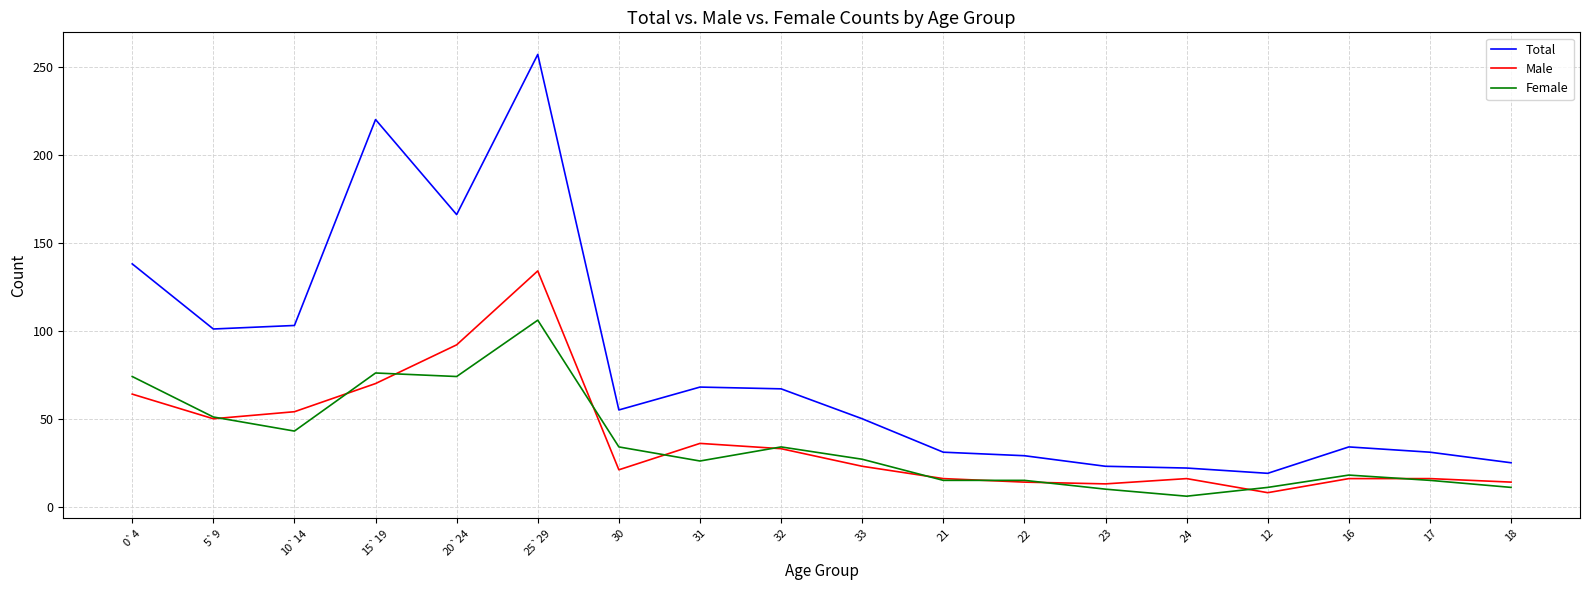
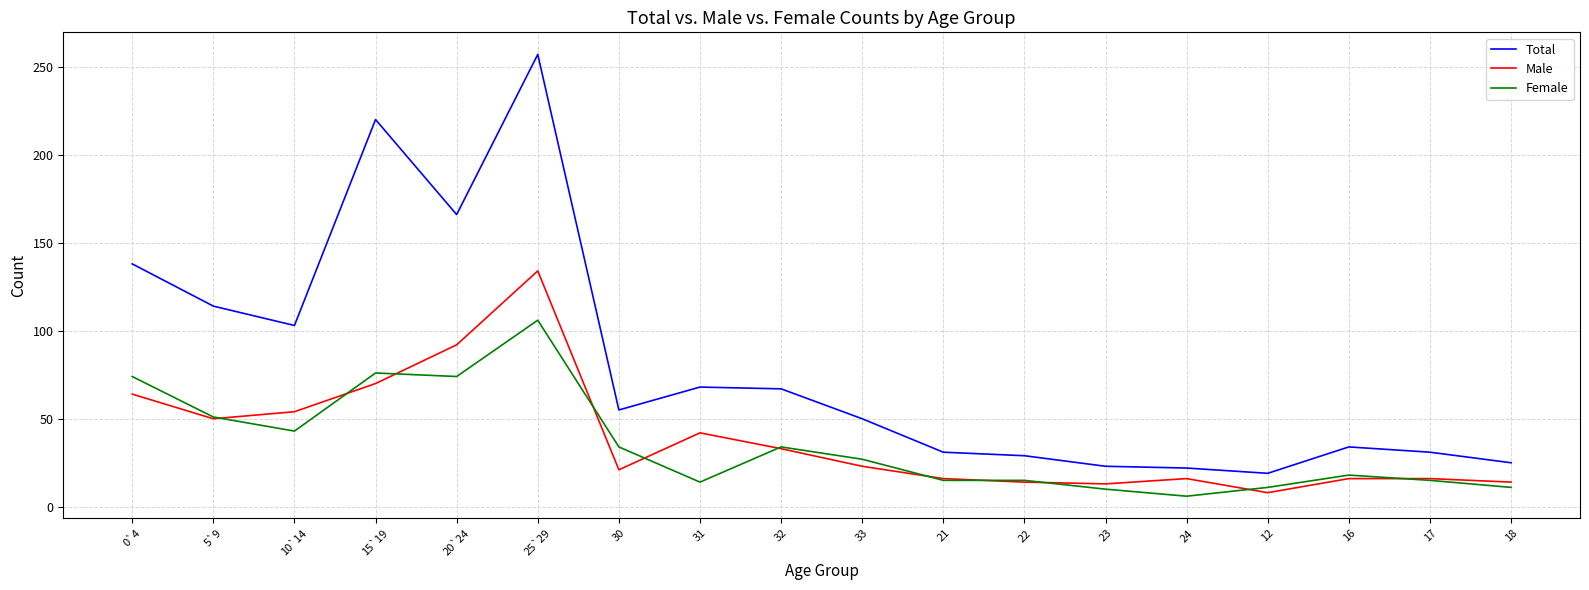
  {
    "Total": {
      "0`4": 138,
-     "5`9": 101,
+     "5`9": 114,
      "10`14": 103,
      "15`19": 220,
      "20`24": 166,
      "25`29": 257,
      "30": 55,
      "31": 68,
      "32": 67,
      "33": 50,
      "21": 31,
      "22": 29,
      "23": 23,
      "24": 22,
      "12": 19,
      "16": 34,
      "17": 31,
      "18": 25
    },
    "Male": {
      "0`4": 64,
      "10`14": 54,
      "15`19": 70,
      "20`24": 92,
      "25`29": 134,
      "30": 21,
-     "31": 36,
+     "31": 42,
      "33": 23,
      "23": 13,
      "24": 16,
      "12": 8,
      "16": 16,
      "18": 14
    },
    "Female": {
      "0`4": 74,
      "10`14": 43,
      "15`19": 76,
      "20`24": 74,
      "25`29": 106,
      "30": 34,
-     "31": 26,
+     "31": 14,
      "33": 27,
      "23": 10,
      "24": 6,
      "12": 11,
      "16": 18,
      "18": 11
    }
  }
